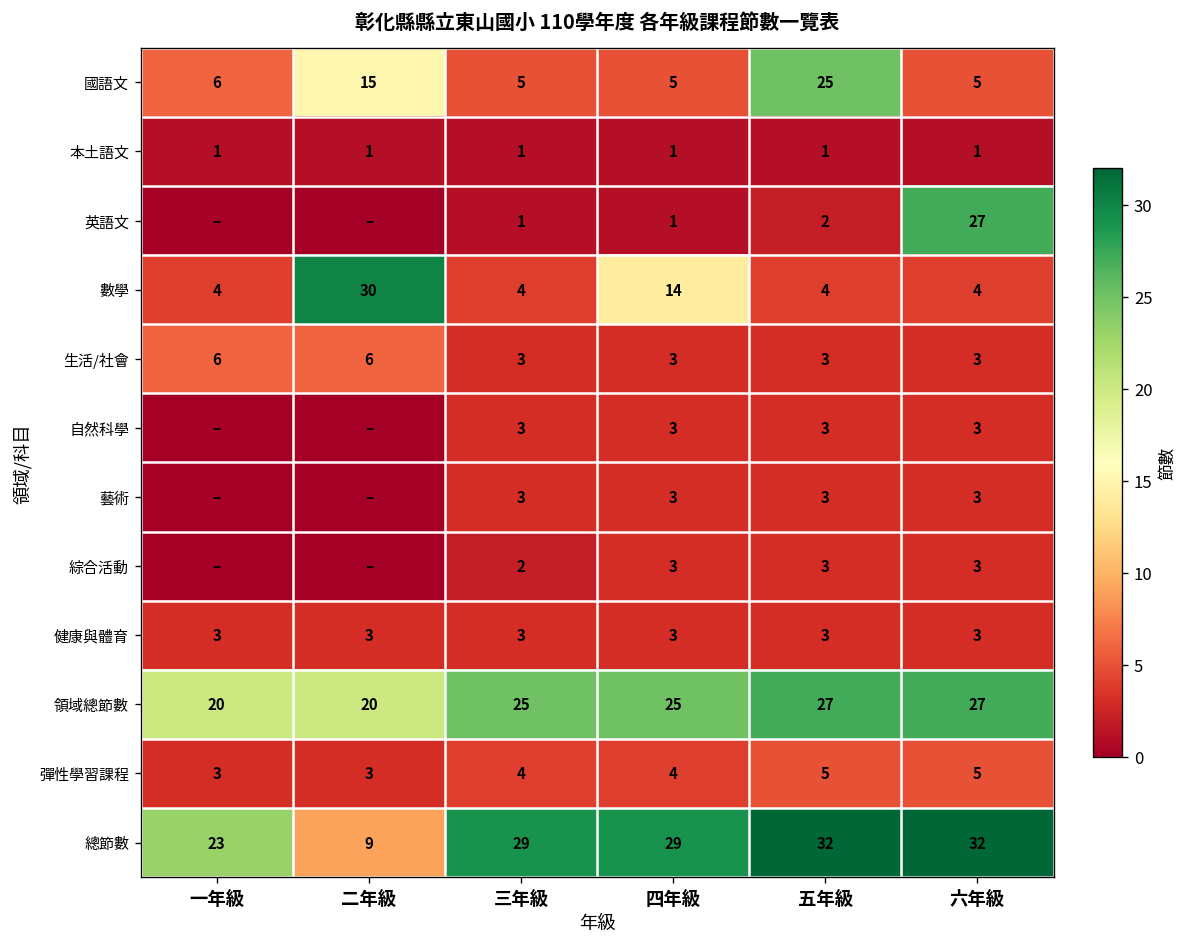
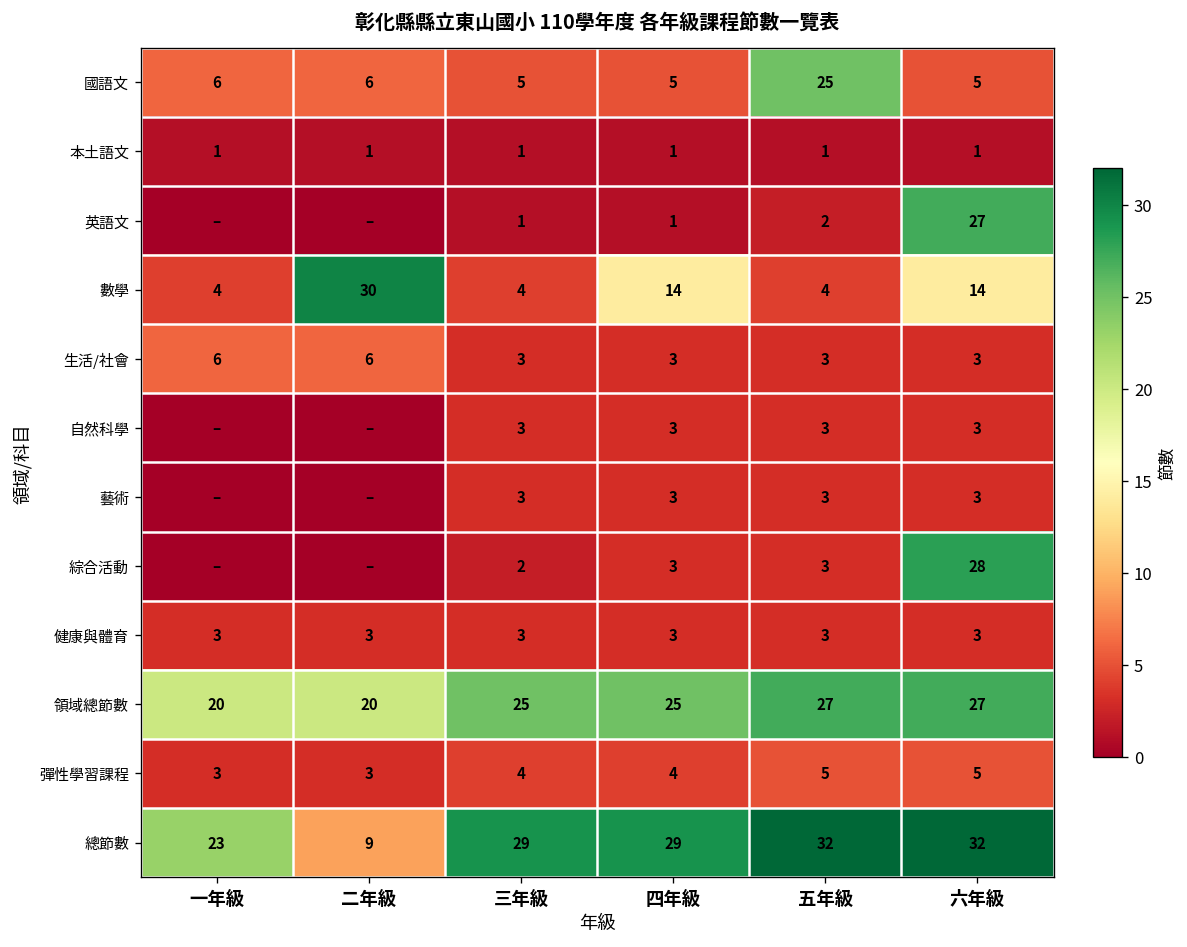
  {
    "國語文": {
      "一年級": 6,
-     "二年級": 15,
+     "二年級": 6,
      "三年級": 5,
      "四年級": 5,
      "五年級": 25,
      "六年級": 5
    },
    "本土語文": {
      "一年級": 1,
      "二年級": 1,
      "三年級": 1,
      "四年級": 1,
      "五年級": 1,
      "六年級": 1
    },
    "英語文": {
      "三年級": 1,
      "四年級": 1,
      "五年級": 2,
      "六年級": 27
    },
    "數學": {
      "一年級": 4,
      "二年級": 30,
      "三年級": 4,
      "四年級": 14,
      "五年級": 4,
-     "六年級": 4
+     "六年級": 14
    },
    "生活/社會": {
      "一年級": 6,
      "二年級": 6,
      "三年級": 3,
      "四年級": 3,
      "五年級": 3,
      "六年級": 3
    },
    "自然科學": {
      "三年級": 3,
      "四年級": 3,
      "五年級": 3,
      "六年級": 3
    },
    "藝術": {
      "三年級": 3,
      "四年級": 3,
      "五年級": 3,
      "六年級": 3
    },
    "綜合活動": {
      "三年級": 2,
      "四年級": 3,
      "五年級": 3,
-     "六年級": 3
+     "六年級": 28
    },
    "健康與體育": {
      "一年級": 3,
      "二年級": 3,
      "三年級": 3,
      "四年級": 3,
      "五年級": 3,
      "六年級": 3
    },
    "領域總節數": {
      "一年級": 20,
      "二年級": 20,
      "三年級": 25,
      "四年級": 25,
      "五年級": 27,
      "六年級": 27
    },
    "彈性學習課程": {
      "一年級": 3,
      "二年級": 3,
      "三年級": 4,
      "四年級": 4,
      "五年級": 5,
      "六年級": 5
    },
    "總節數": {
      "一年級": 23,
      "二年級": 9,
      "三年級": 29,
      "四年級": 29,
      "五年級": 32,
      "六年級": 32
    }
  }
